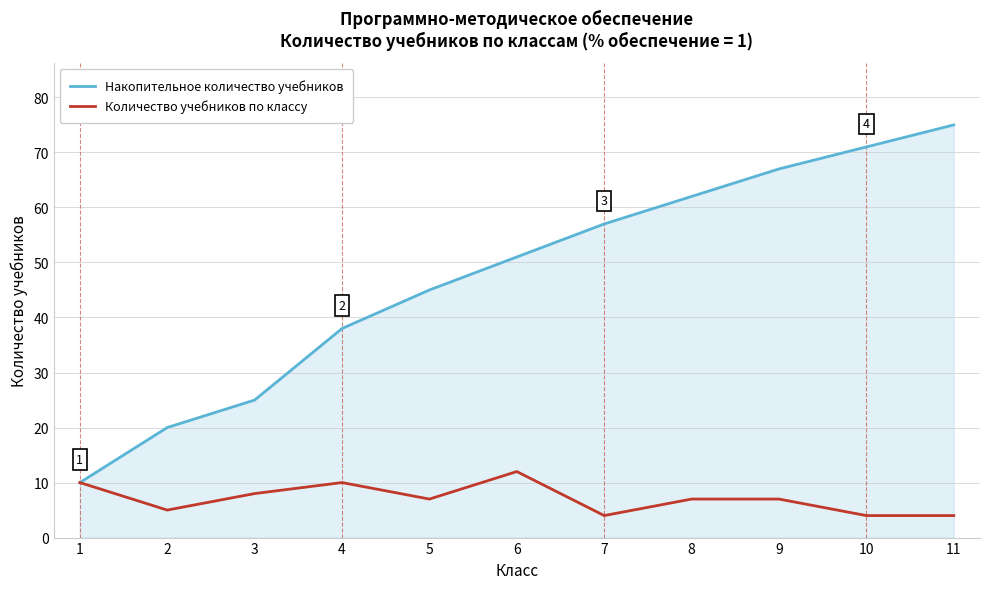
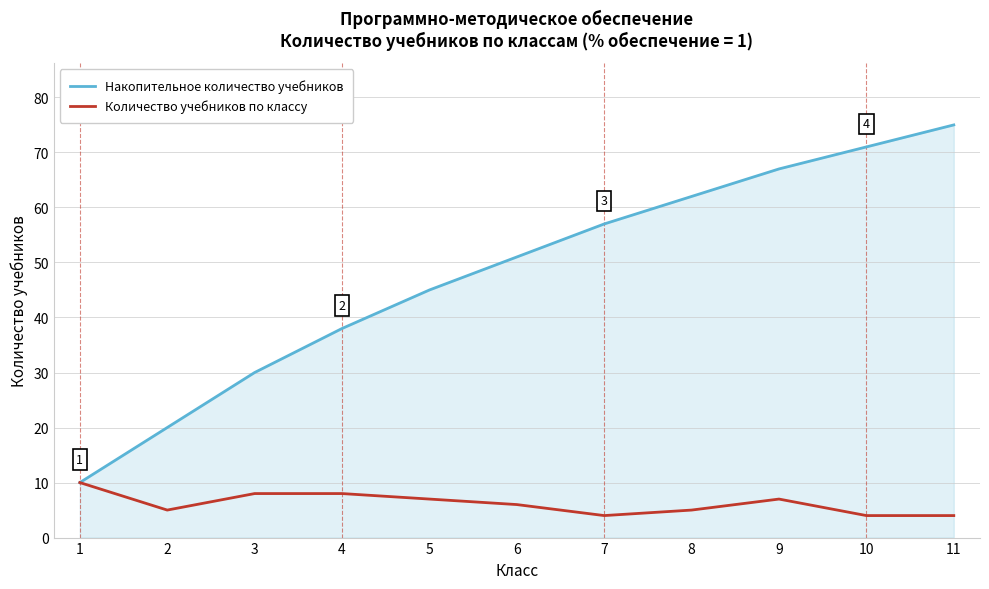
  {
    "Накопительное количество учебников": {
      "2": 20,
-     "3": 25,
+     "3": 30,
      "5": 45,
      "6": 51,
      "8": 62,
      "9": 67,
      "11": 75
    },
    "Количество учебников по классу": {
      "2": 5,
      "3": 8,
-     "4": 10,
+     "4": 8,
      "5": 7,
-     "6": 12,
+     "6": 6,
      "7": 4,
-     "8": 7,
+     "8": 5,
      "9": 7,
      "10": 4,
      "11": 4
    }
  }
